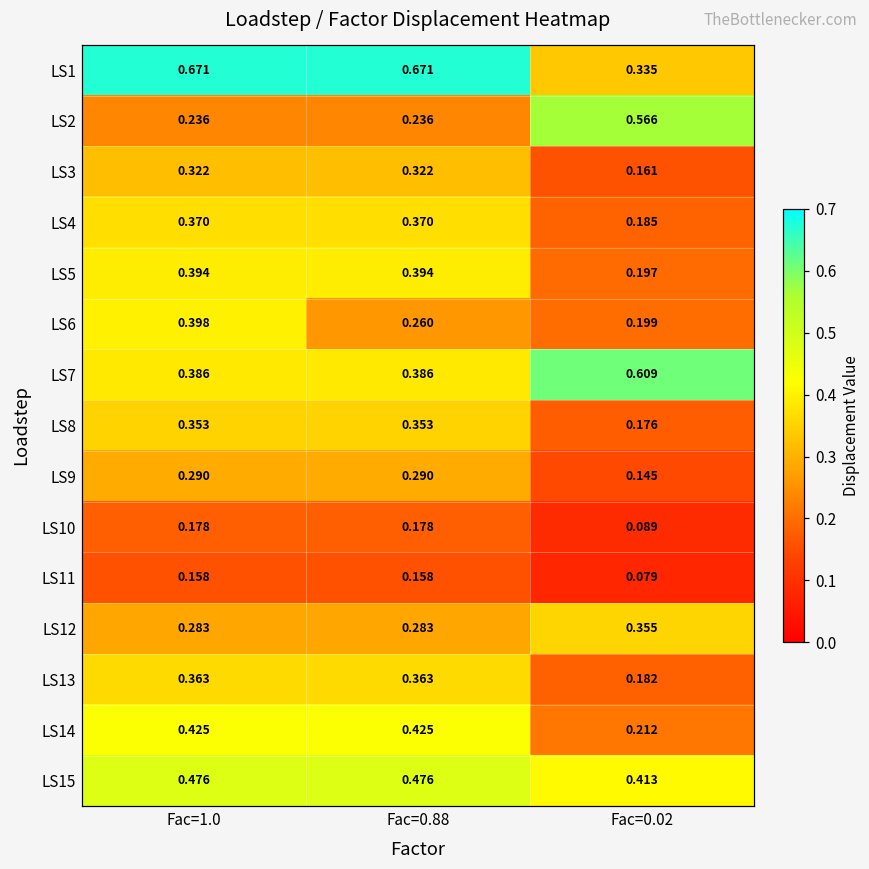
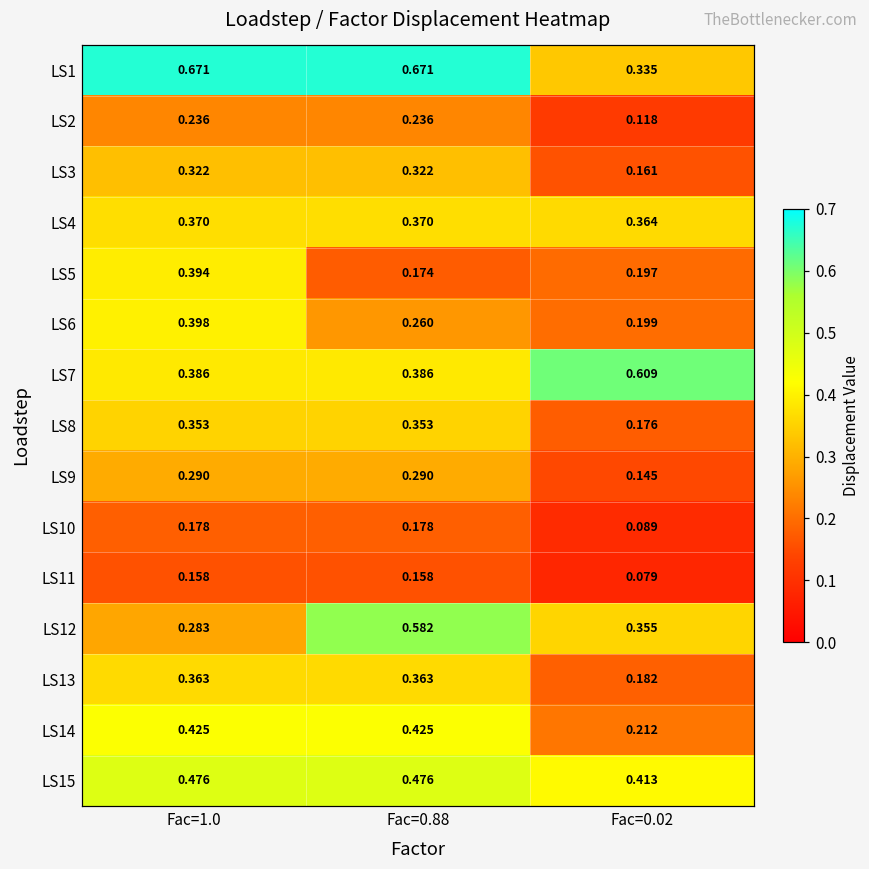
  {
    "LS1": {
      "Fac=1.0": 0.671,
      "Fac=0.88": 0.671,
      "Fac=0.02": 0.335
    },
    "LS2": {
      "Fac=1.0": 0.236,
      "Fac=0.88": 0.236,
-     "Fac=0.02": 0.566
+     "Fac=0.02": 0.118
    },
    "LS3": {
      "Fac=1.0": 0.322,
      "Fac=0.88": 0.322,
      "Fac=0.02": 0.161
    },
    "LS4": {
      "Fac=1.0": 0.370,
      "Fac=0.88": 0.370,
-     "Fac=0.02": 0.185
+     "Fac=0.02": 0.364
    },
    "LS5": {
      "Fac=1.0": 0.394,
-     "Fac=0.88": 0.394,
+     "Fac=0.88": 0.174,
      "Fac=0.02": 0.197
    },
    "LS6": {
      "Fac=1.0": 0.398,
      "Fac=0.88": 0.260,
      "Fac=0.02": 0.199
    },
    "LS7": {
      "Fac=1.0": 0.386,
      "Fac=0.88": 0.386,
      "Fac=0.02": 0.609
    },
    "LS8": {
      "Fac=1.0": 0.353,
      "Fac=0.88": 0.353,
      "Fac=0.02": 0.176
    },
    "LS9": {
      "Fac=1.0": 0.290,
      "Fac=0.88": 0.290,
      "Fac=0.02": 0.145
    },
    "LS10": {
      "Fac=1.0": 0.178,
      "Fac=0.88": 0.178,
      "Fac=0.02": 0.089
    },
    "LS11": {
      "Fac=1.0": 0.158,
      "Fac=0.88": 0.158,
      "Fac=0.02": 0.079
    },
    "LS12": {
      "Fac=1.0": 0.283,
-     "Fac=0.88": 0.283,
+     "Fac=0.88": 0.582,
      "Fac=0.02": 0.355
    },
    "LS13": {
      "Fac=1.0": 0.363,
      "Fac=0.88": 0.363,
      "Fac=0.02": 0.182
    },
    "LS14": {
      "Fac=1.0": 0.425,
      "Fac=0.88": 0.425,
      "Fac=0.02": 0.212
    },
    "LS15": {
      "Fac=1.0": 0.476,
      "Fac=0.88": 0.476,
      "Fac=0.02": 0.413
    }
  }
